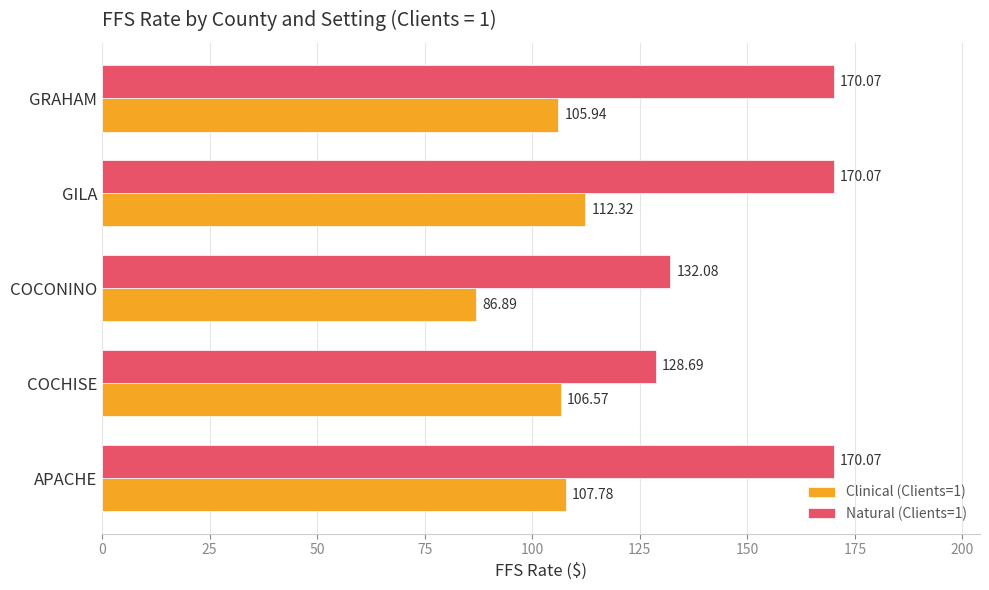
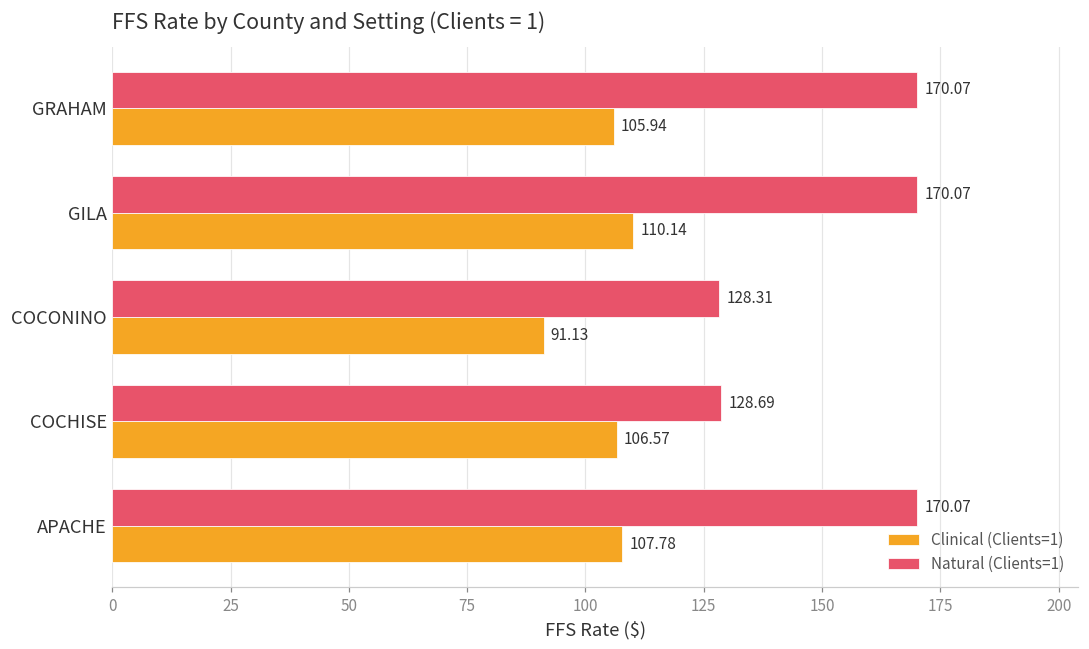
  {
    "Clinical (Clients=1)": {
      "GRAHAM": 105.94,
-     "GILA": 112.32,
-     "COCONINO": 86.89,
+     "GILA": 110.14,
+     "COCONINO": 91.13,
      "COCHISE": 106.57,
      "APACHE": 107.78
    },
    "Natural (Clients=1)": {
      "GRAHAM": 170.07,
      "GILA": 170.07,
-     "COCONINO": 132.08,
+     "COCONINO": 128.31,
      "COCHISE": 128.69,
      "APACHE": 170.07
    }
  }
